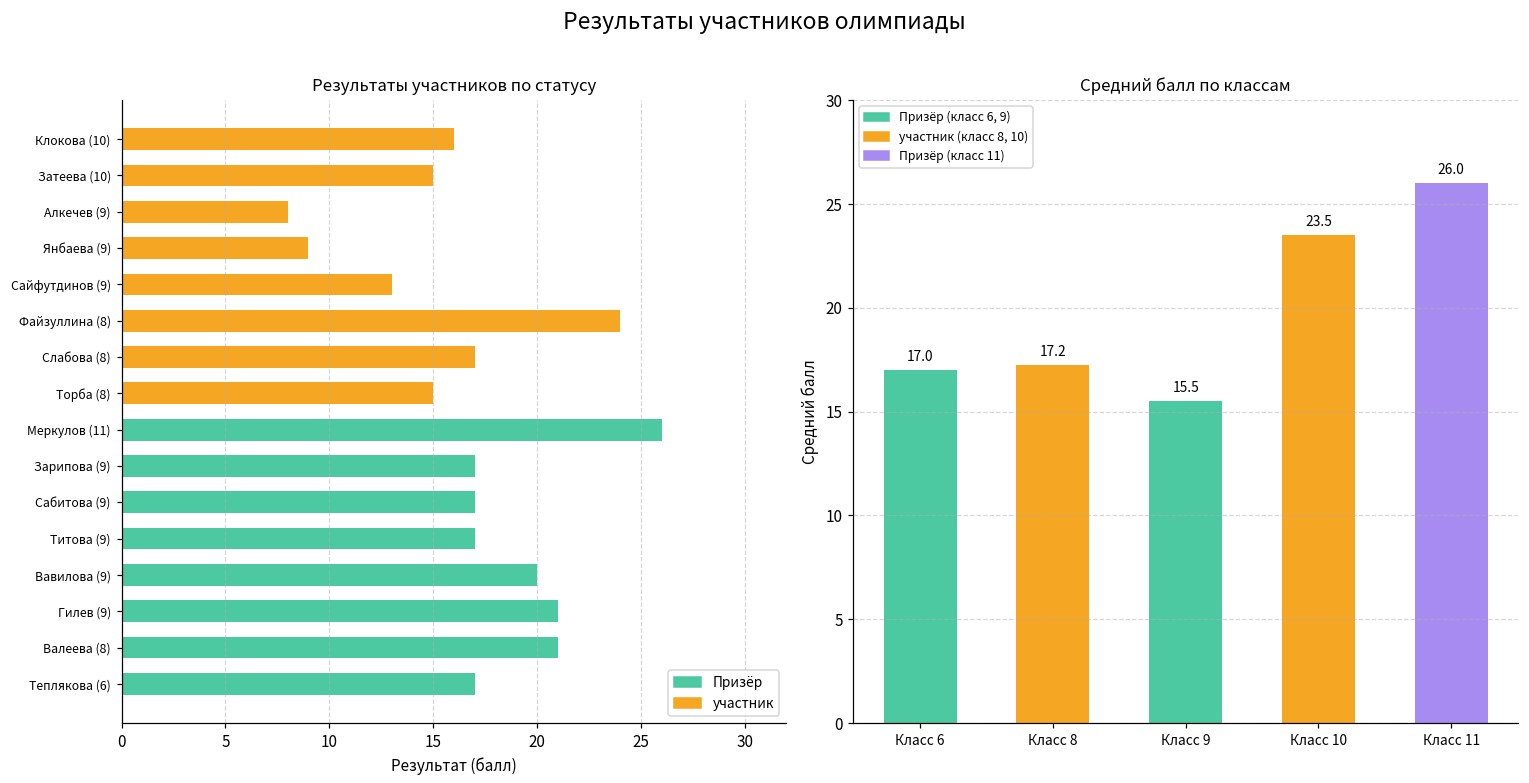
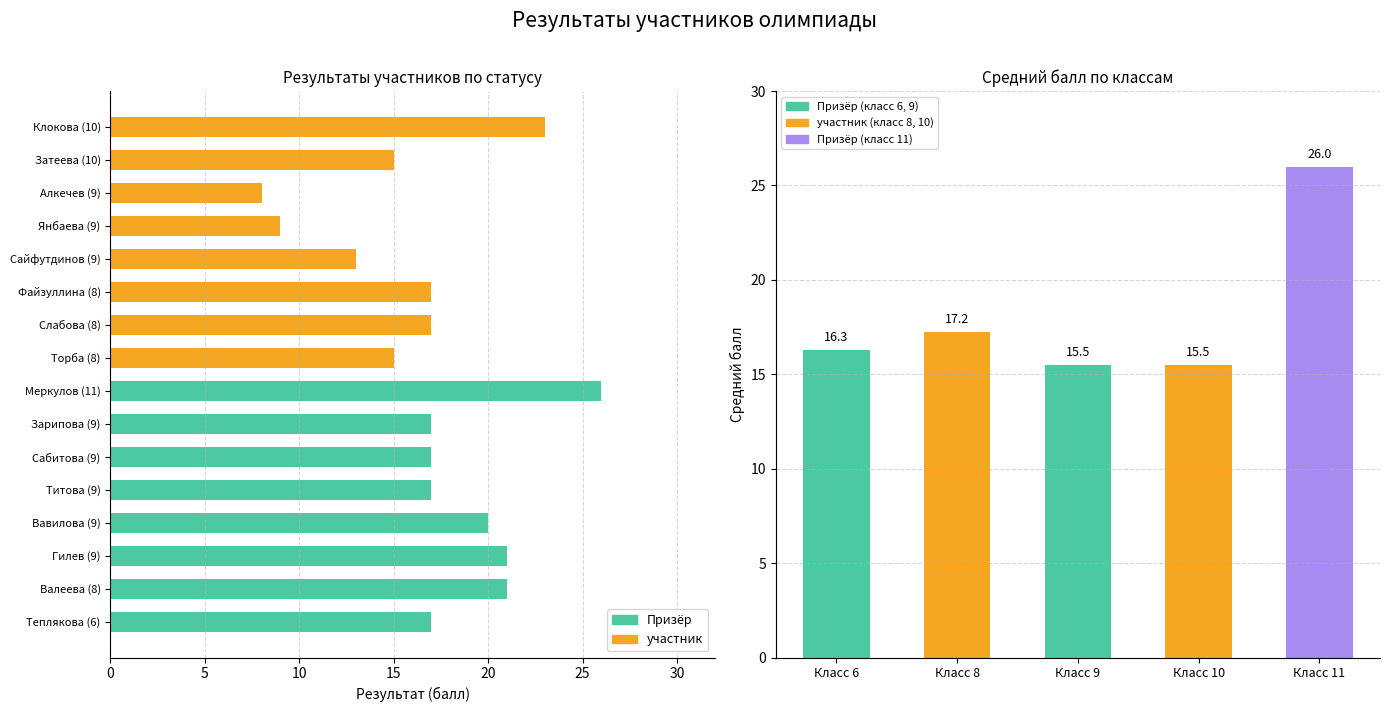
  {
    "Результаты участников по статусу": {
-     "Клокова (10)": 16,
+     "Клокова (10)": 23,
      "Затеева (10)": 15,
      "Алкечев (9)": 8,
      "Янбаева (9)": 9,
      "Сайфутдинов (9)": 13,
-     "Файзуллина (8)": 24,
+     "Файзуллина (8)": 17,
      "Слабова (8)": 17,
      "Торба (8)": 15,
      "Меркулов (11)": 26,
      "Зарипова (9)": 17,
      "Сабитова (9)": 17,
      "Титова (9)": 17,
      "Вавилова (9)": 20,
      "Гилев (9)": 21,
      "Валеева (8)": 21,
      "Теплякова (6)": 17
    },
    "Средний балл по классам": {
-     "Класс 6": 17.0,
+     "Класс 6": 16.3,
      "Класс 8": 17.2,
      "Класс 9": 15.5,
-     "Класс 10": 23.5,
+     "Класс 10": 15.5,
      "Класс 11": 26.0
    }
  }
